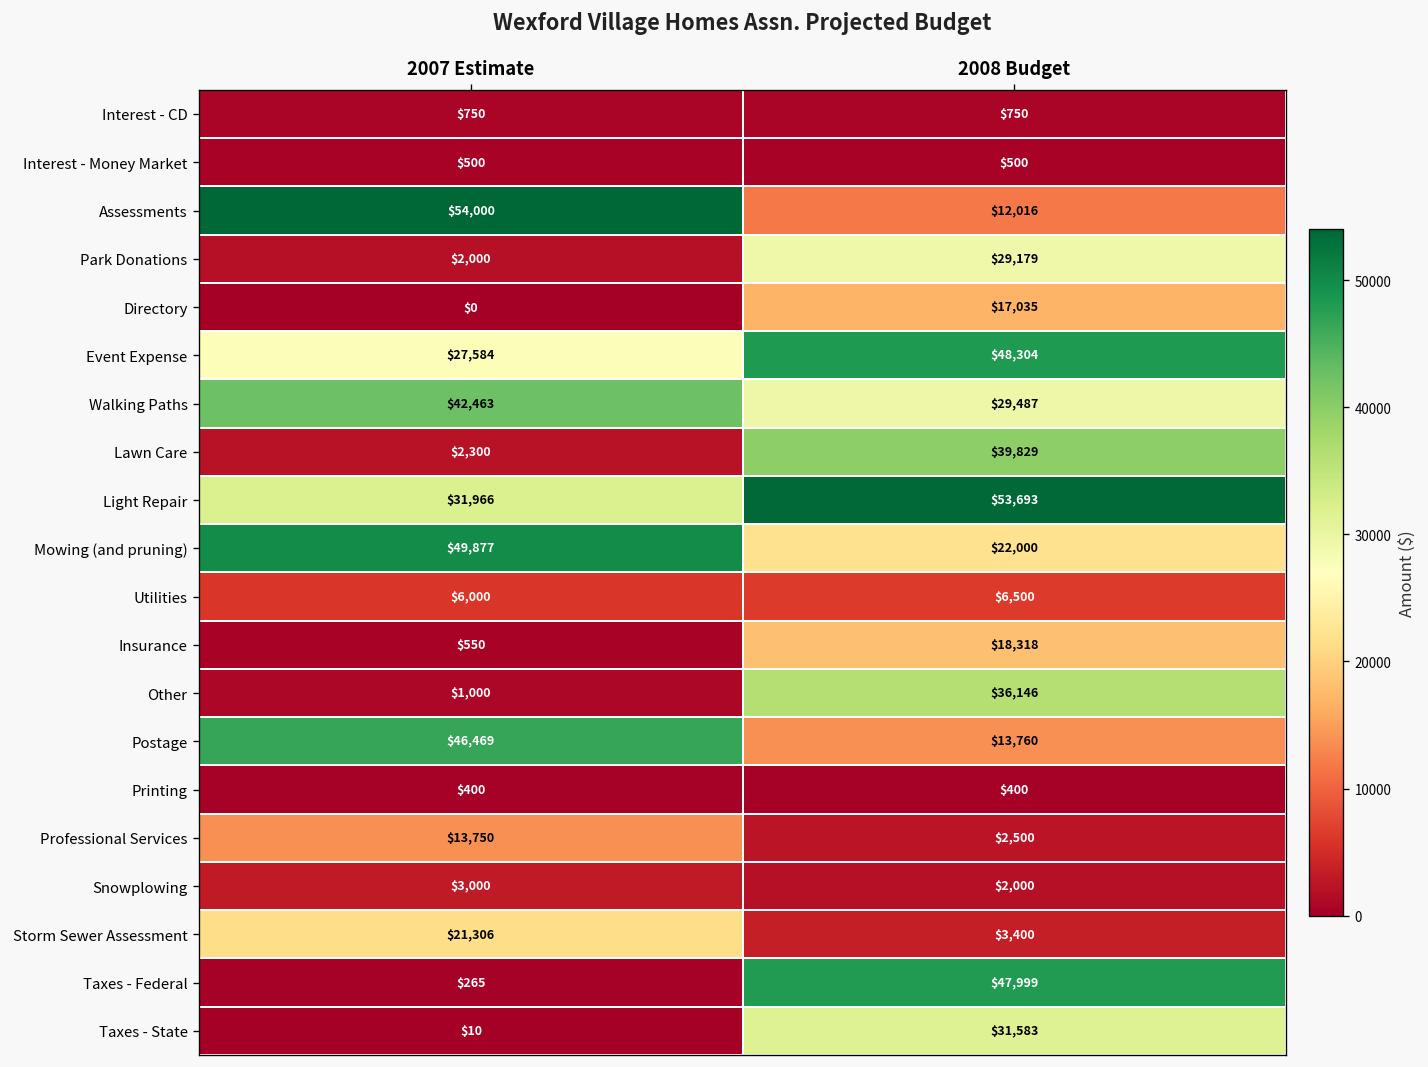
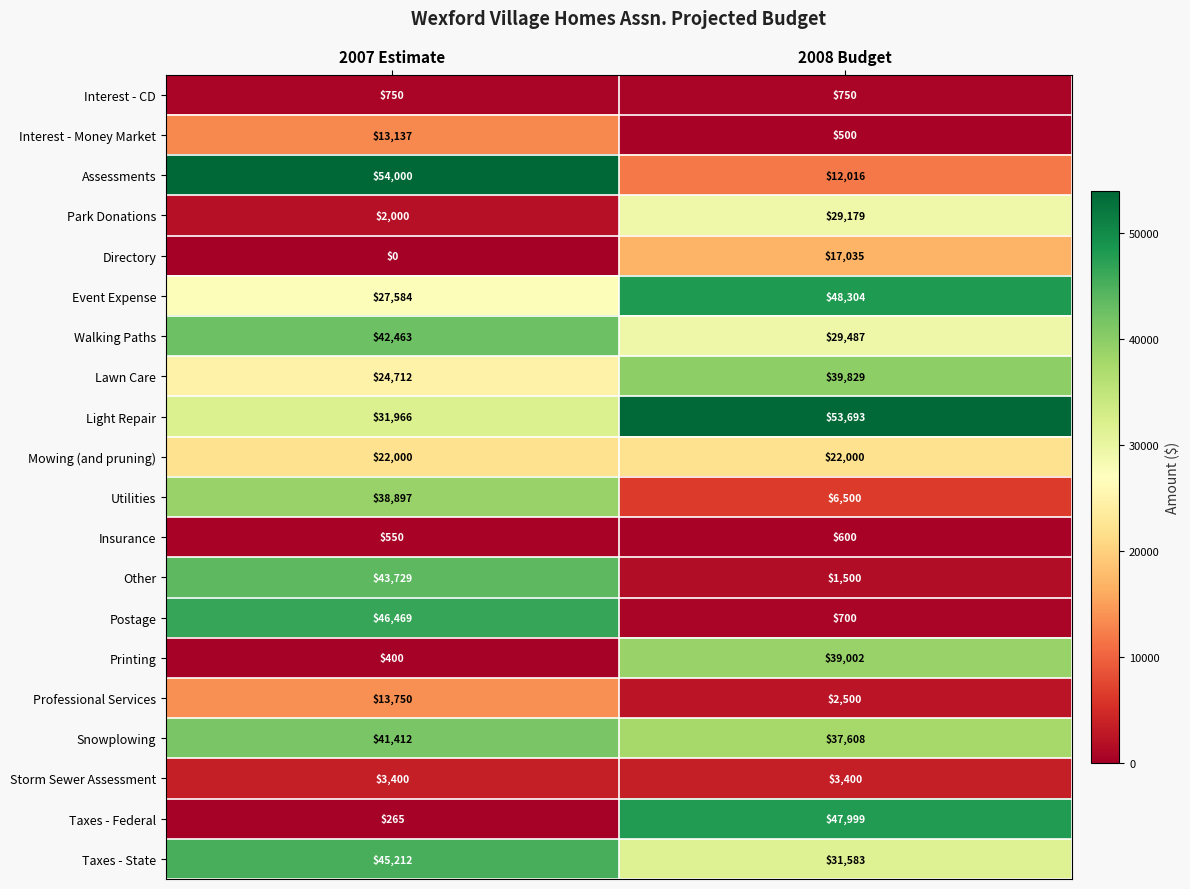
  {
    "Interest - CD": {
      "2007 Estimate": "$750",
      "2008 Budget": "$750"
    },
    "Interest - Money Market": {
-     "2007 Estimate": "$500",
+     "2007 Estimate": "$13,137",
      "2008 Budget": "$500"
    },
    "Assessments": {
      "2007 Estimate": "$54,000",
      "2008 Budget": "$12,016"
    },
    "Park Donations": {
      "2007 Estimate": "$2,000",
      "2008 Budget": "$29,179"
    },
    "Directory": {
      "2007 Estimate": "$0",
      "2008 Budget": "$17,035"
    },
    "Event Expense": {
      "2007 Estimate": "$27,584",
      "2008 Budget": "$48,304"
    },
    "Walking Paths": {
      "2007 Estimate": "$42,463",
      "2008 Budget": "$29,487"
    },
    "Lawn Care": {
-     "2007 Estimate": "$2,300",
+     "2007 Estimate": "$24,712",
      "2008 Budget": "$39,829"
    },
    "Light Repair": {
      "2007 Estimate": "$31,966",
      "2008 Budget": "$53,693"
    },
    "Mowing (and pruning)": {
-     "2007 Estimate": "$49,877",
+     "2007 Estimate": "$22,000",
      "2008 Budget": "$22,000"
    },
    "Utilities": {
-     "2007 Estimate": "$6,000",
+     "2007 Estimate": "$38,897",
      "2008 Budget": "$6,500"
    },
    "Insurance": {
      "2007 Estimate": "$550",
-     "2008 Budget": "$18,318"
+     "2008 Budget": "$600"
    },
    "Other": {
-     "2007 Estimate": "$1,000",
-     "2008 Budget": "$36,146"
+     "2007 Estimate": "$43,729",
+     "2008 Budget": "$1,500"
    },
    "Postage": {
      "2007 Estimate": "$46,469",
-     "2008 Budget": "$13,760"
+     "2008 Budget": "$700"
    },
    "Printing": {
      "2007 Estimate": "$400",
-     "2008 Budget": "$400"
+     "2008 Budget": "$39,002"
    },
    "Professional Services": {
      "2007 Estimate": "$13,750",
      "2008 Budget": "$2,500"
    },
    "Snowplowing": {
-     "2007 Estimate": "$3,000",
-     "2008 Budget": "$2,000"
+     "2007 Estimate": "$41,412",
+     "2008 Budget": "$37,608"
    },
    "Storm Sewer Assessment": {
-     "2007 Estimate": "$21,306",
+     "2007 Estimate": "$3,400",
      "2008 Budget": "$3,400"
    },
    "Taxes - Federal": {
      "2007 Estimate": "$265",
      "2008 Budget": "$47,999"
    },
    "Taxes - State": {
-     "2007 Estimate": "$10",
+     "2007 Estimate": "$45,212",
      "2008 Budget": "$31,583"
    }
  }
